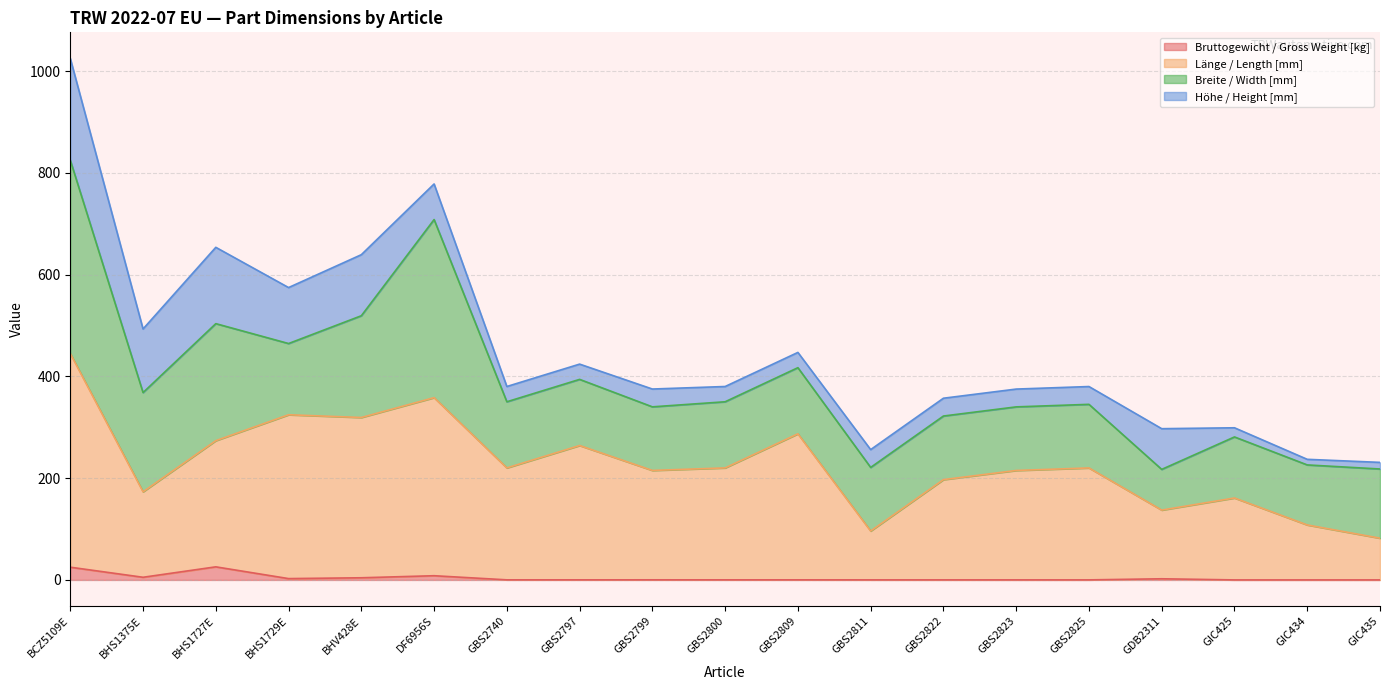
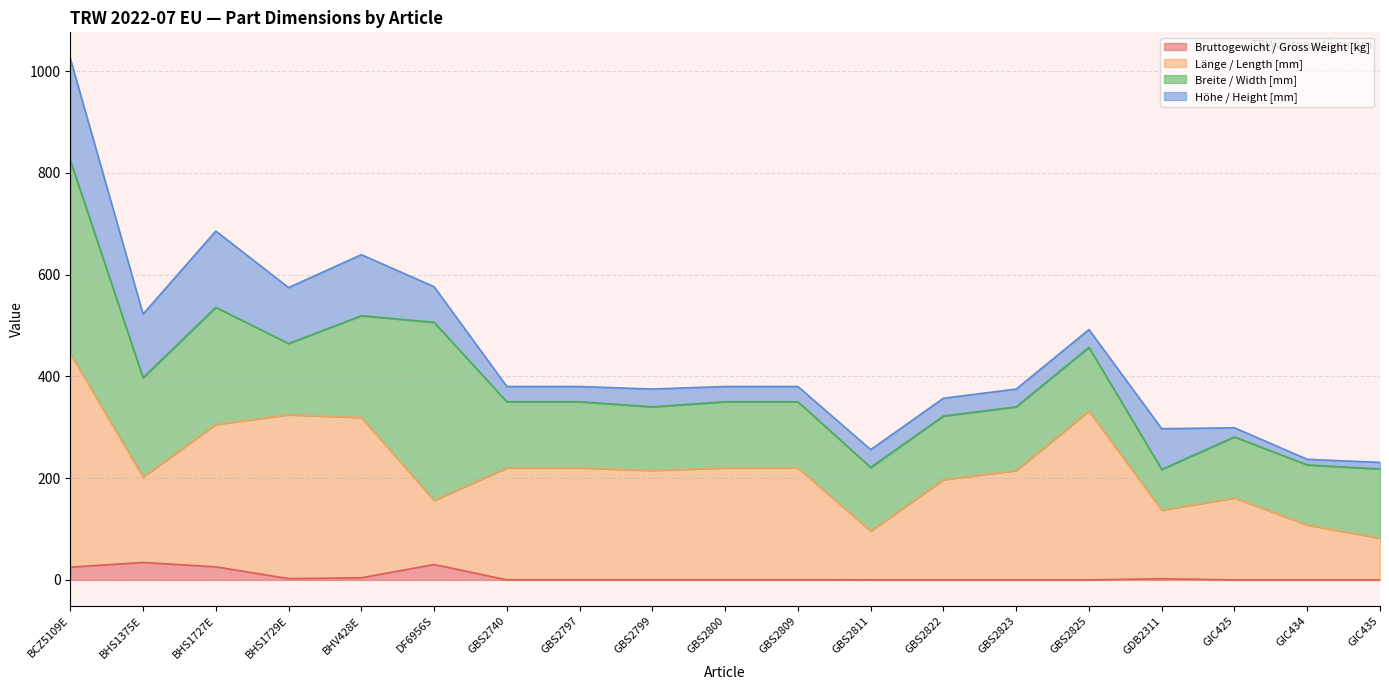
  {
    "Bruttogewicht / Gross Weight [kg]": {
      "BCZ5109E": 30,
-     "BHS1375E": 10,
+     "BHS1375E": 30,
      "BHS1727E": 30,
      "BHS1729E": 0,
      "BHV428E": 0,
-     "DF6956S": 10,
+     "DF6956S": 30,
      "GBS2740": 0,
      "GBS2797": 0,
      "GBS2799": 0,
      "GBS2800": 0,
      "GBS2809": 0,
      "GBS2811": 0,
      "GBS2822": 0,
      "GBS2823": 0,
      "GBS2825": 0,
      "GDB2311": 0,
      "GIC425": 0,
      "GIC434": 0,
      "GIC435": 0
    },
    "Länge / Length [mm]": {
      "BCZ5109E": 420,
      "BHS1375E": 170,
-     "BHS1727E": 250,
+     "BHS1727E": 280,
      "BHS1729E": 320,
      "BHV428E": 320,
-     "DF6956S": 350,
+     "DF6956S": 130,
      "GBS2740": 220,
-     "GBS2797": 260,
+     "GBS2797": 220,
      "GBS2799": 220,
      "GBS2800": 220,
-     "GBS2809": 290,
+     "GBS2809": 220,
      "GBS2811": 100,
      "GBS2822": 200,
      "GBS2823": 220,
-     "GBS2825": 220,
+     "GBS2825": 330,
      "GDB2311": 140,
      "GIC425": 160,
      "GIC434": 110,
      "GIC435": 80
    },
    "Breite / Width [mm]": {
      "BCZ5109E": 380,
      "BHS1375E": 190,
      "BHS1727E": 230,
      "BHS1729E": 140,
      "BHV428E": 200,
      "DF6956S": 350,
      "GBS2740": 130,
      "GBS2797": 130,
      "GBS2799": 120,
      "GBS2800": 130,
      "GBS2809": 130,
      "GBS2811": 130,
      "GBS2822": 130,
      "GBS2823": 120,
      "GBS2825": 130,
      "GDB2311": 80,
      "GIC425": 120,
      "GIC434": 120,
      "GIC435": 140
    },
    "Höhe / Height [mm]": {
      "BCZ5109E": 200,
      "BHS1375E": 130,
      "BHS1727E": 150,
      "BHS1729E": 110,
      "BHV428E": 120,
      "DF6956S": 70,
      "GBS2740": 30,
      "GBS2797": 30,
      "GBS2799": 40,
      "GBS2800": 30,
      "GBS2809": 30,
      "GBS2811": 30,
      "GBS2822": 40,
      "GBS2823": 40,
      "GBS2825": 40,
      "GDB2311": 80,
      "GIC425": 20,
      "GIC434": 10,
      "GIC435": 10
    }
  }
